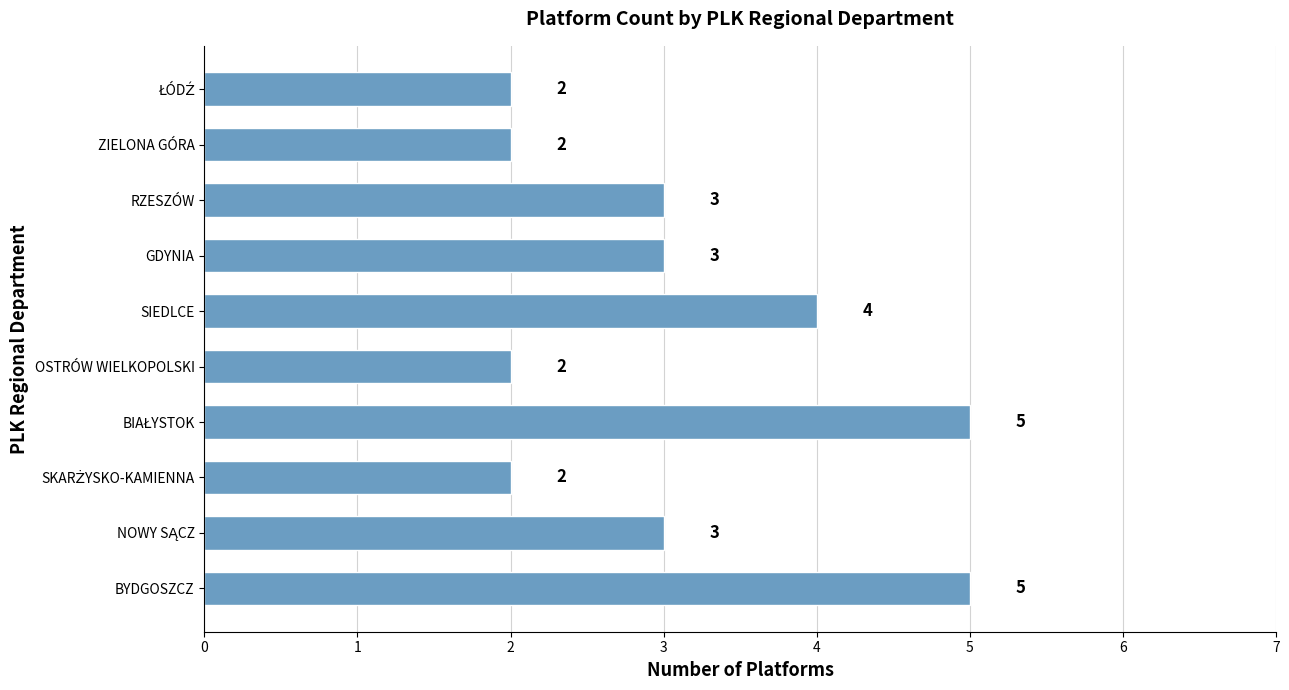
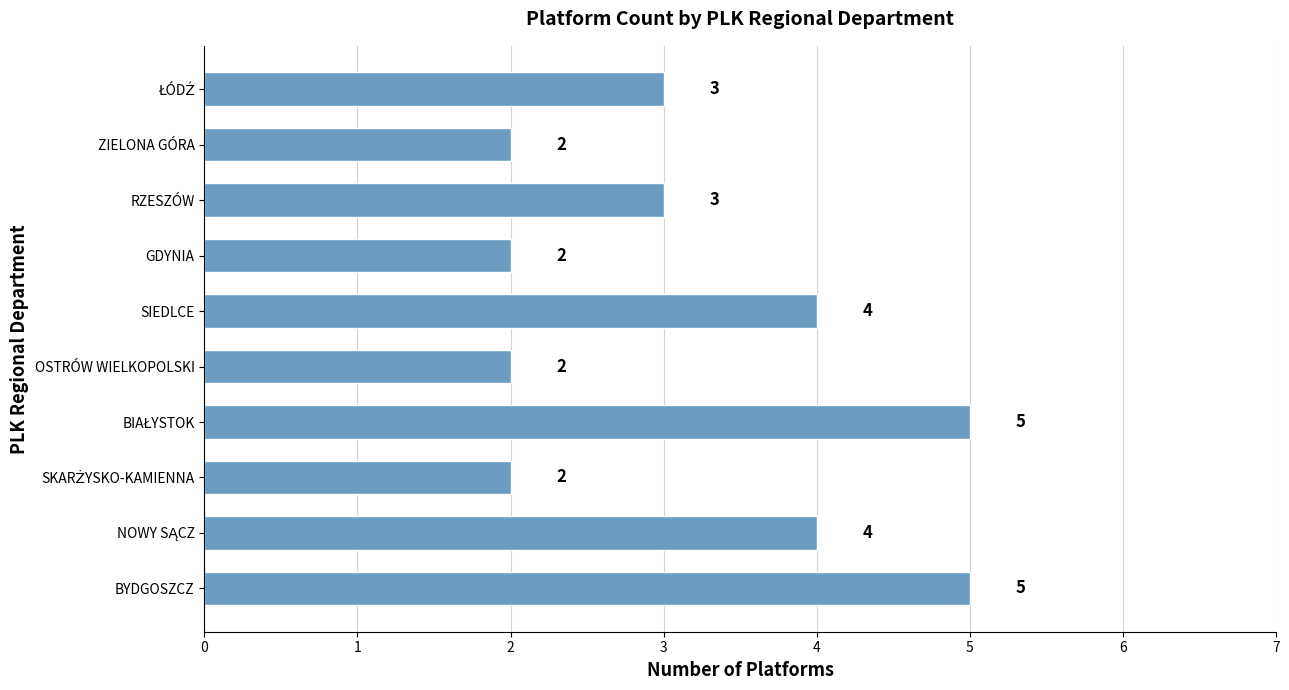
  {
-   "ŁÓDŹ": 2,
-   "GDYNIA": 3,
-   "NOWY SĄCZ": 3
+   "ŁÓDŹ": 3,
+   "GDYNIA": 2,
+   "NOWY SĄCZ": 4
  }
